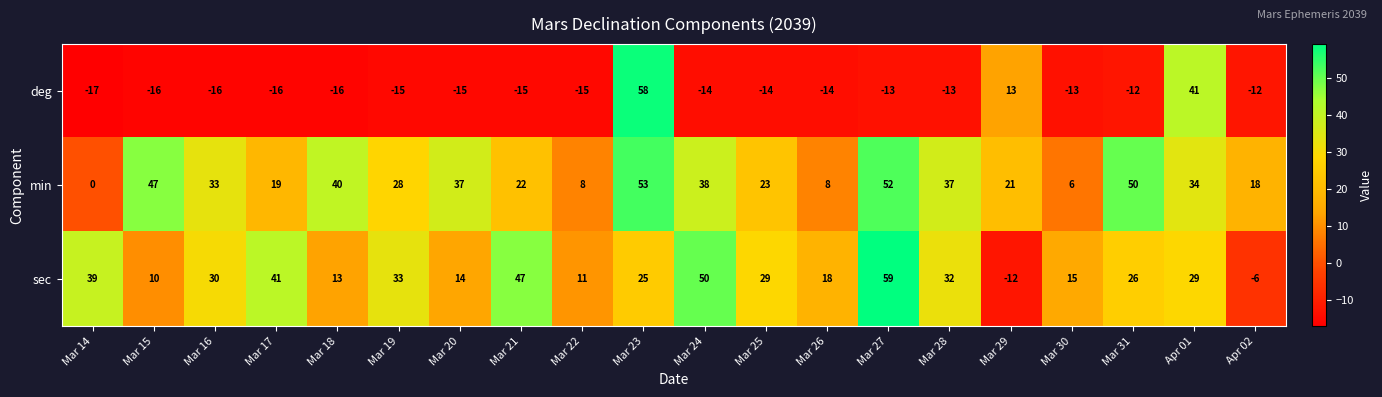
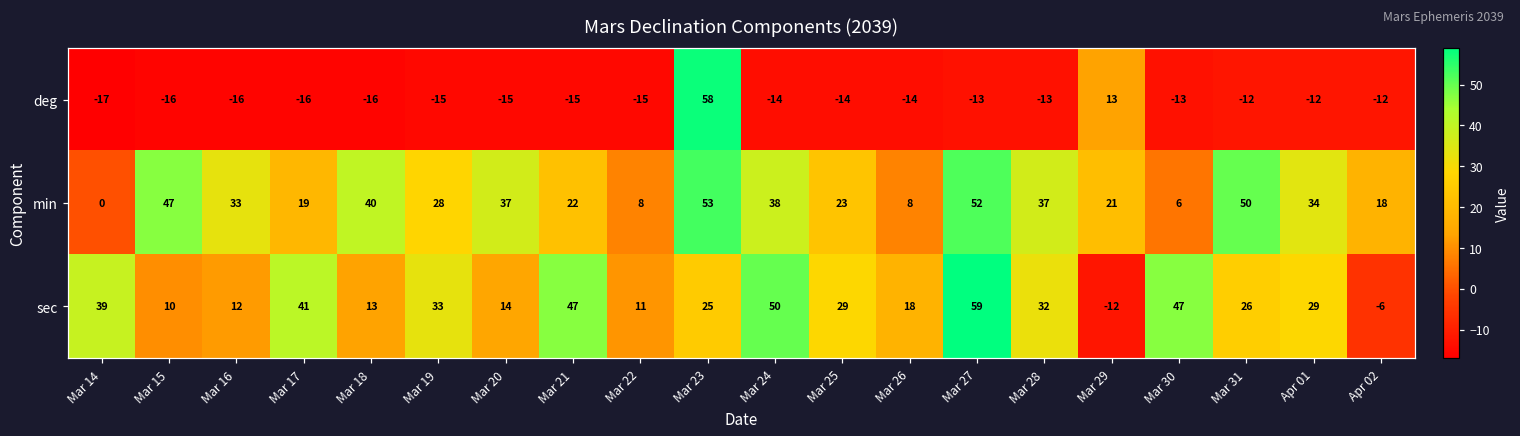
  {
    "deg": {
      "Mar 14": -17,
      "Mar 15": -16,
      "Mar 16": -16,
      "Mar 17": -16,
      "Mar 18": -16,
      "Mar 19": -15,
      "Mar 20": -15,
      "Mar 21": -15,
      "Mar 22": -15,
      "Mar 23": 58,
      "Mar 24": -14,
      "Mar 25": -14,
      "Mar 26": -14,
      "Mar 27": -13,
      "Mar 28": -13,
      "Mar 29": 13,
      "Mar 30": -13,
      "Mar 31": -12,
-     "Apr 01": 41,
+     "Apr 01": -12,
      "Apr 02": -12
    },
    "min": {
      "Mar 14": 0,
      "Mar 15": 47,
      "Mar 16": 33,
      "Mar 17": 19,
      "Mar 18": 40,
      "Mar 19": 28,
      "Mar 20": 37,
      "Mar 21": 22,
      "Mar 22": 8,
      "Mar 23": 53,
      "Mar 24": 38,
      "Mar 25": 23,
      "Mar 26": 8,
      "Mar 27": 52,
      "Mar 28": 37,
      "Mar 29": 21,
      "Mar 30": 6,
      "Mar 31": 50,
      "Apr 01": 34,
      "Apr 02": 18
    },
    "sec": {
      "Mar 14": 39,
      "Mar 15": 10,
-     "Mar 16": 30,
+     "Mar 16": 12,
      "Mar 17": 41,
      "Mar 18": 13,
      "Mar 19": 33,
      "Mar 20": 14,
      "Mar 21": 47,
      "Mar 22": 11,
      "Mar 23": 25,
      "Mar 24": 50,
      "Mar 25": 29,
      "Mar 26": 18,
      "Mar 27": 59,
      "Mar 28": 32,
      "Mar 29": -12,
-     "Mar 30": 15,
+     "Mar 30": 47,
      "Mar 31": 26,
      "Apr 01": 29,
      "Apr 02": -6
    }
  }
